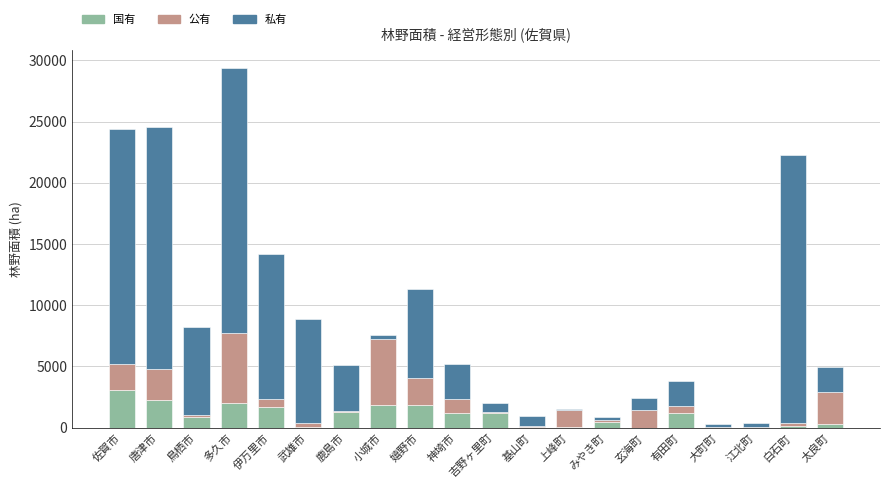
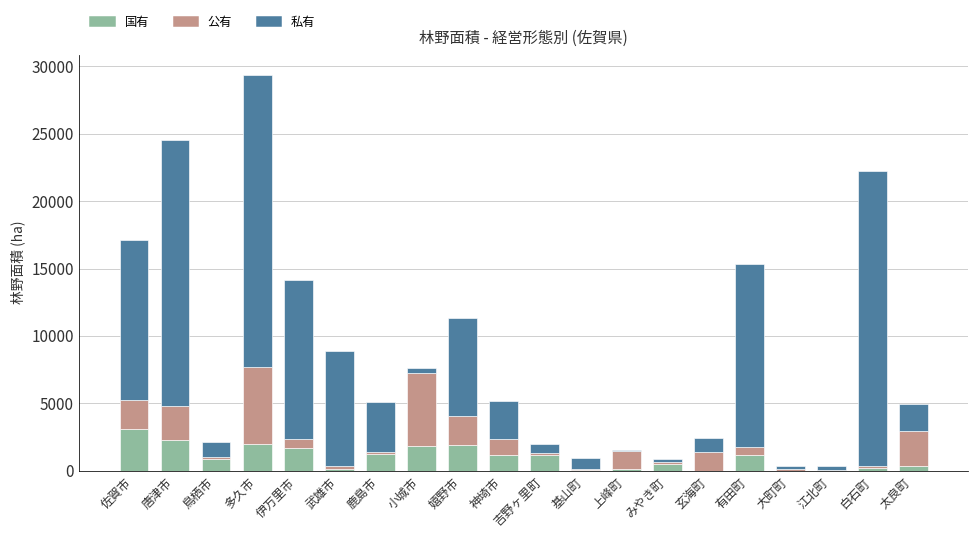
  {
    "国有": {
      "佐賀市": 3100,
      "唐津市": 2200,
      "鳥栖市": 900,
      "多久市": 2000,
      "伊万里市": 1700,
      "鹿島市": 1300,
      "小城市": 1800,
      "嬉野市": 1900,
      "神埼市": 1200,
      "吉野ヶ里町": 1200,
      "みやき町": 500,
      "玄海町": 0,
      "有田町": 1200,
      "大町町": 0,
      "江北町": 0,
      "太良町": 300
    },
    "公有": {
      "佐賀市": 2100,
      "唐津市": 2500,
      "多久市": 5700,
      "伊万里市": 600,
      "武雄市": 300,
      "小城市": 5400,
      "嬉野市": 2200,
      "神埼市": 1100,
      "上峰町": 1400,
      "玄海町": 1400,
      "有田町": 600,
      "太良町": 2600
    },
    "私有": {
-     "佐賀市": 19200,
+     "佐賀市": 11900,
      "唐津市": 19800,
-     "鳥栖市": 7200,
+     "鳥栖市": 1100,
      "多久市": 21700,
      "伊万里市": 11900,
      "武雄市": 8500,
      "鹿島市": 3700,
      "小城市": 300,
      "嬉野市": 7300,
      "神埼市": 2900,
      "吉野ヶ里町": 700,
      "基山町": 800,
      "みやき町": 200,
      "玄海町": 1000,
-     "有田町": 2100,
+     "有田町": 13600,
      "大町町": 200,
      "江北町": 300,
      "白石町": 21900,
      "太良町": 2000
    }
  }
